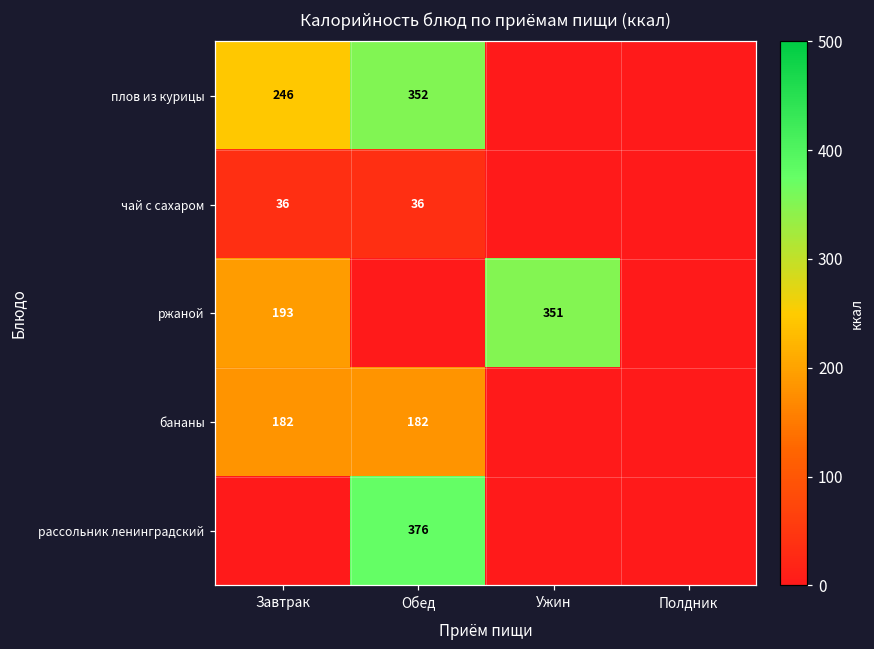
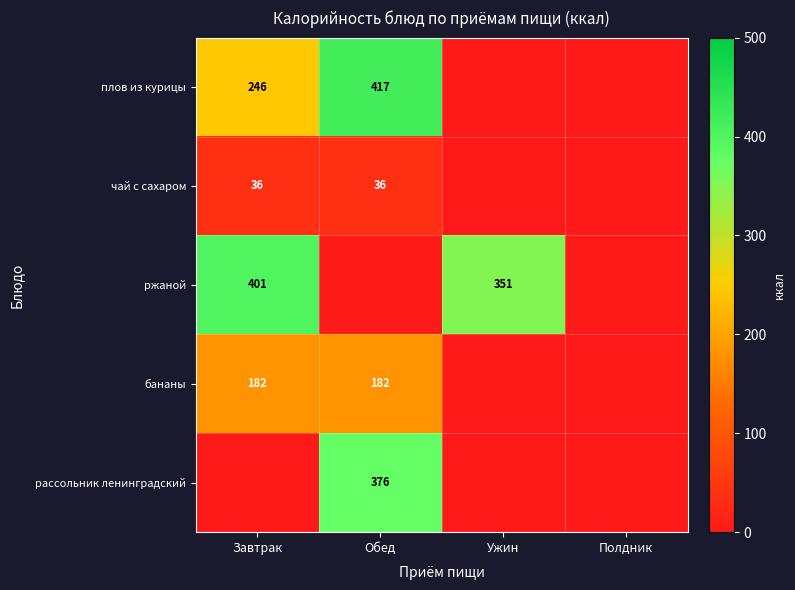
  {
    "плов из курицы": {
      "Завтрак": 246,
-     "Обед": 352
+     "Обед": 417
    },
    "чай с сахаром": {
      "Завтрак": 36,
      "Обед": 36
    },
    "ржаной": {
-     "Завтрак": 193,
+     "Завтрак": 401,
      "Ужин": 351
    },
    "бананы": {
      "Завтрак": 182,
      "Обед": 182
    },
    "рассольник ленинградский": {
      "Обед": 376
    }
  }
